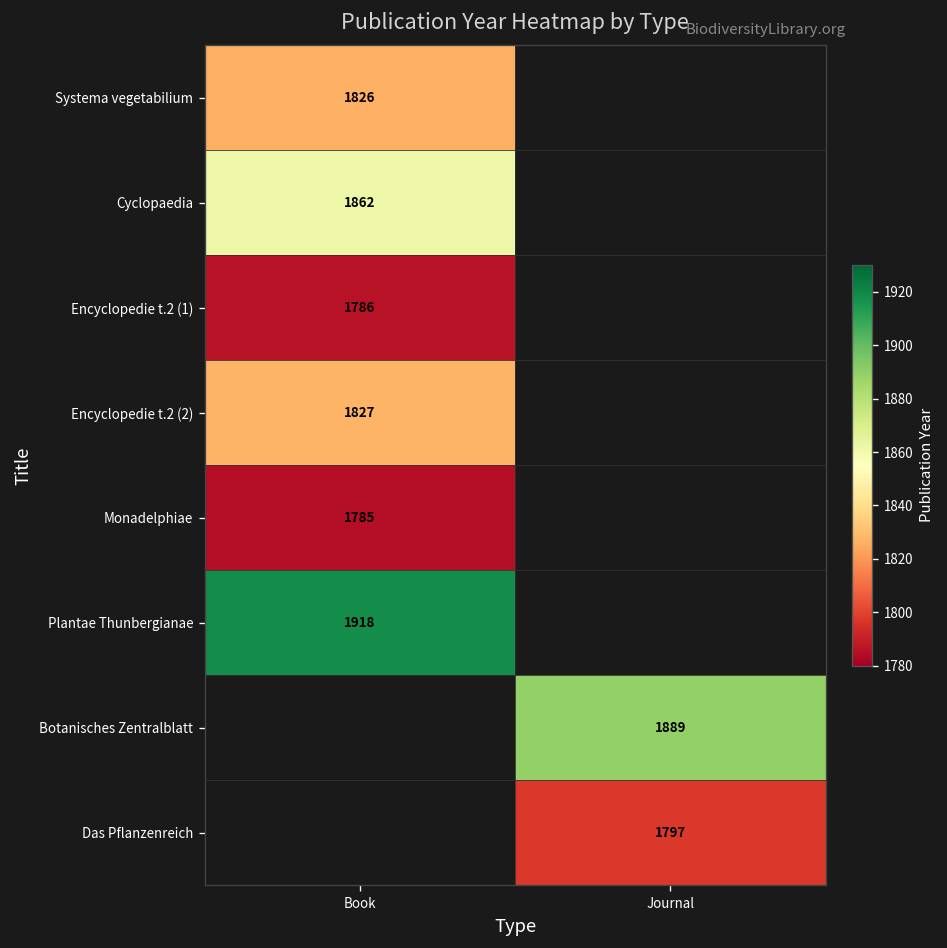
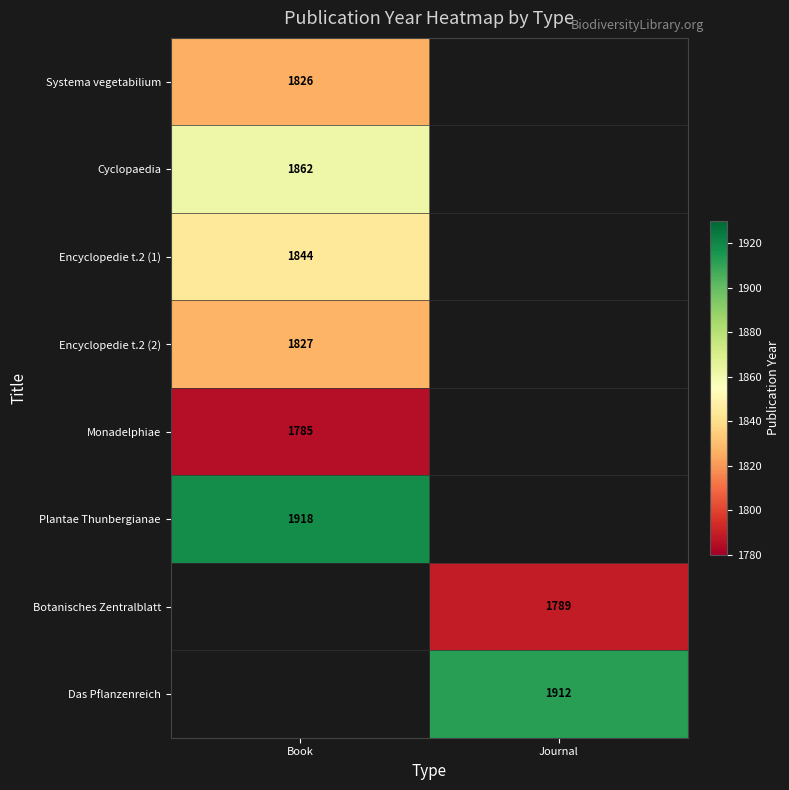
  {
    "Systema vegetabilium": {
      "Book": 1826
    },
    "Cyclopaedia": {
      "Book": 1862
    },
    "Encyclopedie t.2 (1)": {
-     "Book": 1786
+     "Book": 1844
    },
    "Encyclopedie t.2 (2)": {
      "Book": 1827
    },
    "Monadelphiae": {
      "Book": 1785
    },
    "Plantae Thunbergianae": {
      "Book": 1918
    },
    "Botanisches Zentralblatt": {
-     "Journal": 1889
+     "Journal": 1789
    },
    "Das Pflanzenreich": {
-     "Journal": 1797
+     "Journal": 1912
    }
  }
